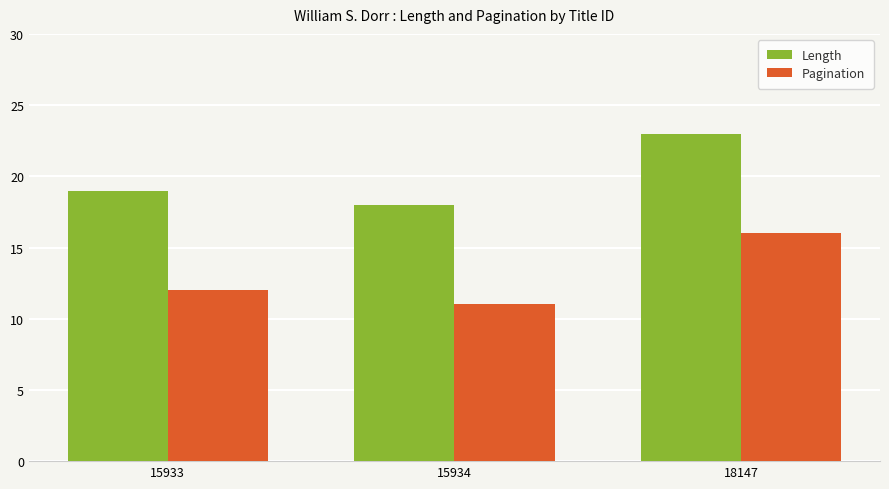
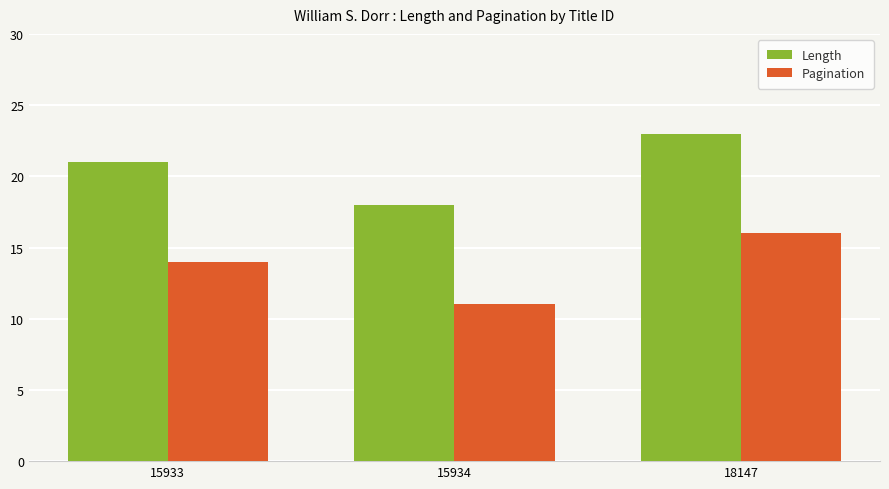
  {
    "Length": {
-     "15933": 19,
+     "15933": 21,
      "15934": 18,
      "18147": 23
    },
    "Pagination": {
-     "15933": 12,
+     "15933": 14,
      "15934": 11,
      "18147": 16
    }
  }
